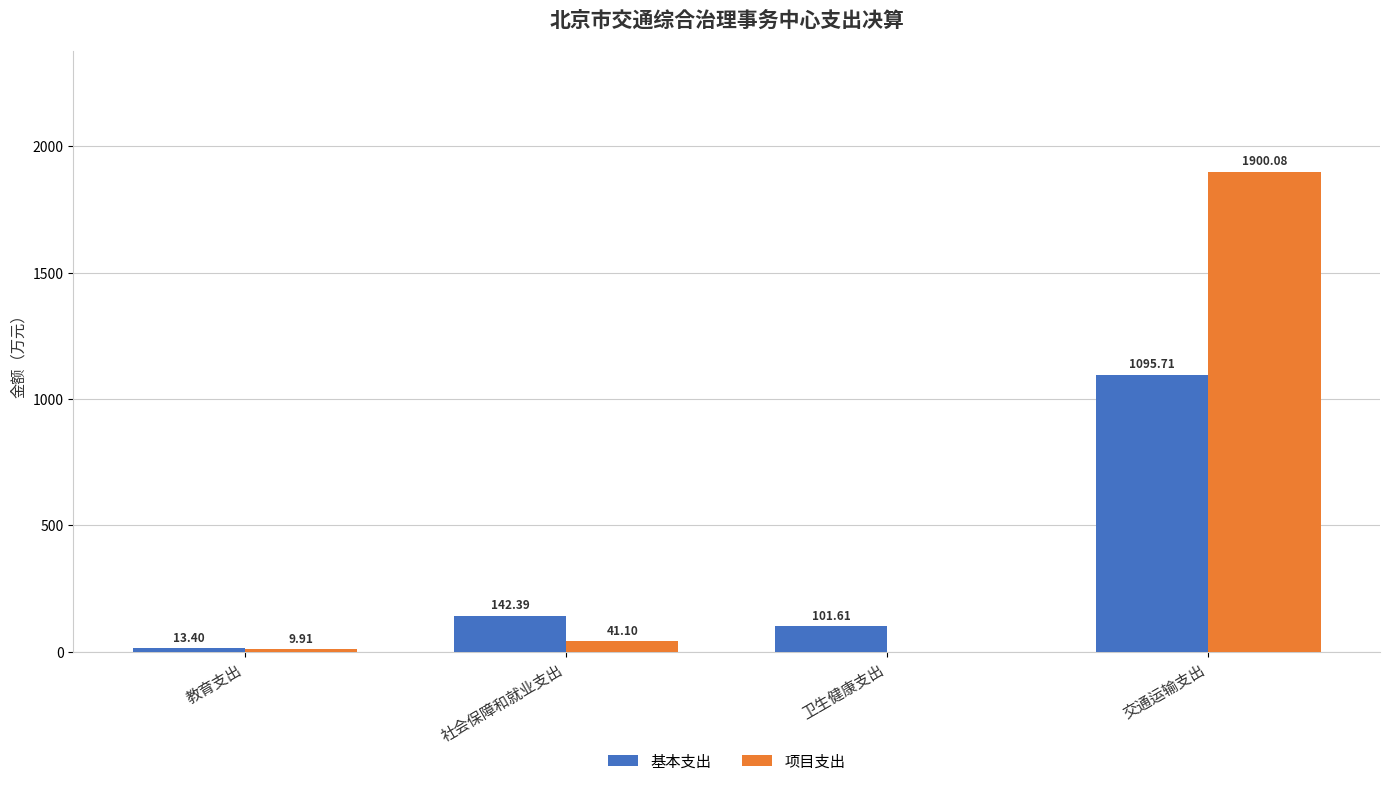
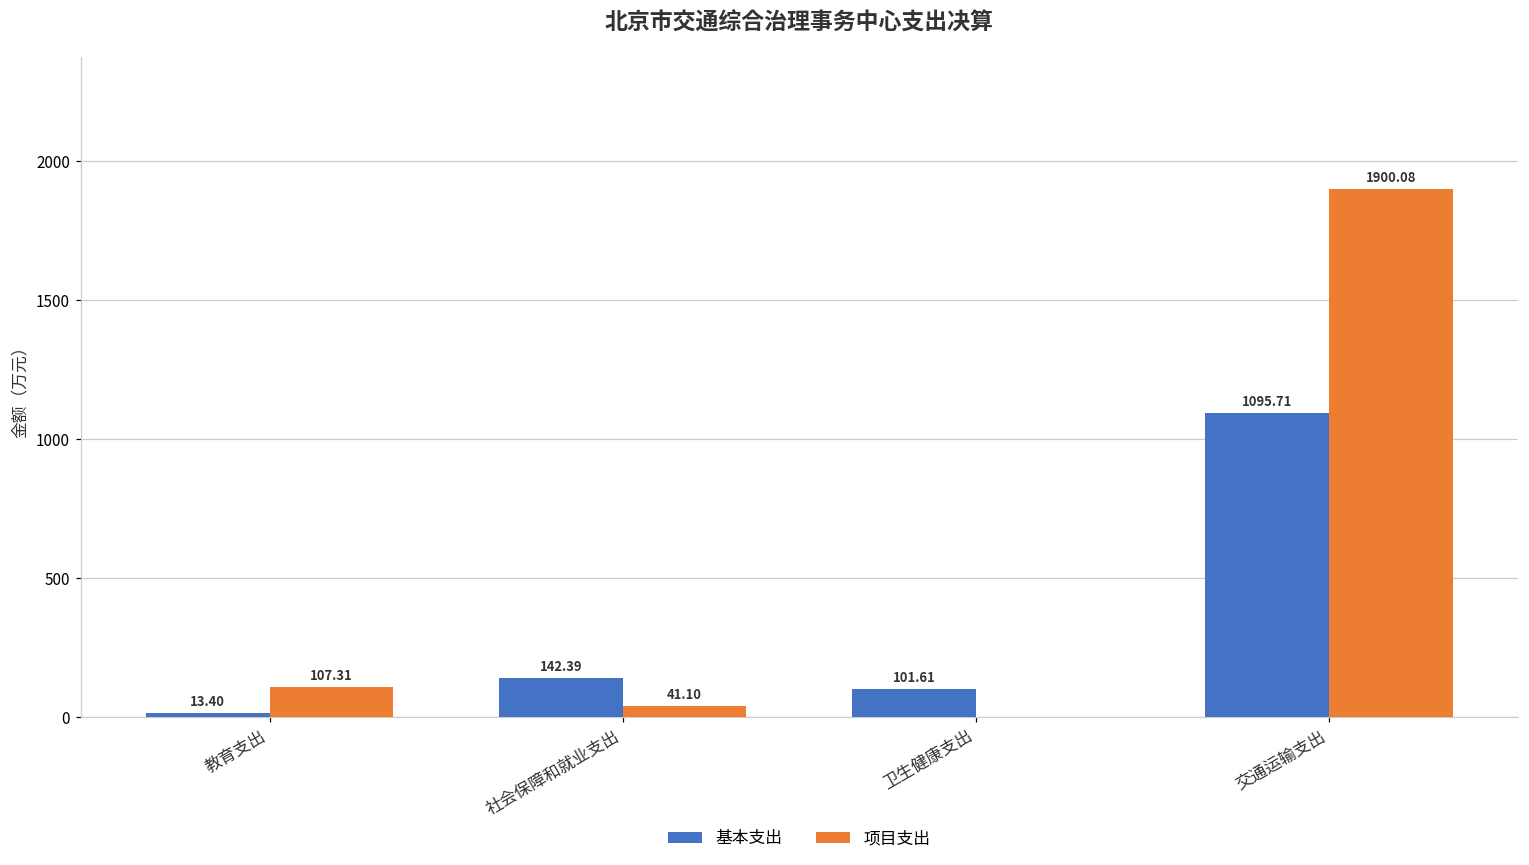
  {
    "基本支出": {
      "教育支出": 13.40,
      "社会保障和就业支出": 142.39,
      "卫生健康支出": 101.61,
      "交通运输支出": 1095.71
    },
    "项目支出": {
-     "教育支出": 9.91,
+     "教育支出": 107.31,
      "社会保障和就业支出": 41.10,
      "交通运输支出": 1900.08
    }
  }
